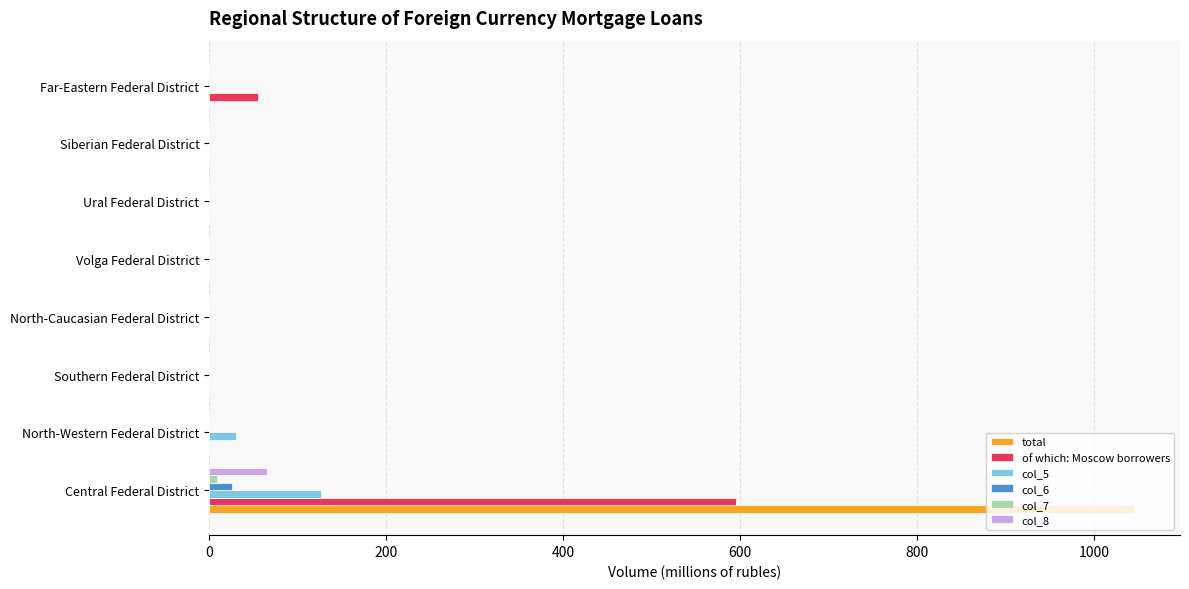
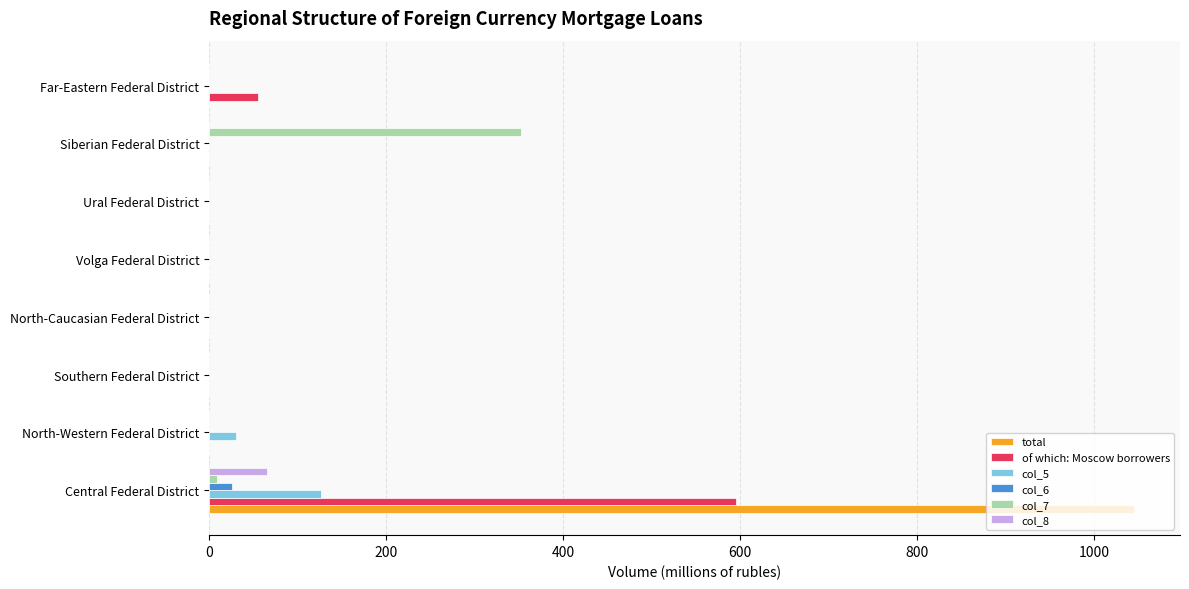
  {
    "total": {
      "Far-Eastern Federal District": 0,
      "Siberian Federal District": 0,
      "Ural Federal District": 0,
      "Volga Federal District": 0,
      "North-Caucasian Federal District": 0,
      "Southern Federal District": 0,
      "North-Western Federal District": 0
    },
    "of which: Moscow borrowers": {
      "Far-Eastern Federal District": 60,
      "Siberian Federal District": 0,
      "Ural Federal District": 0,
      "Volga Federal District": 0,
      "North-Caucasian Federal District": 0,
      "Southern Federal District": 0,
      "North-Western Federal District": 0,
      "Central Federal District": 600
    },
    "col_5": {
      "Far-Eastern Federal District": 0,
      "Siberian Federal District": 0,
      "Ural Federal District": 0,
      "Volga Federal District": 0,
      "North-Caucasian Federal District": 0,
      "Southern Federal District": 0,
      "North-Western Federal District": 30,
      "Central Federal District": 130
    },
    "col_6": {
      "Far-Eastern Federal District": 0,
      "Siberian Federal District": 0,
      "Ural Federal District": 0,
      "Volga Federal District": 0,
      "North-Caucasian Federal District": 0,
      "Southern Federal District": 0,
      "North-Western Federal District": 0,
      "Central Federal District": 30
    },
    "col_7": {
      "Far-Eastern Federal District": 0,
-     "Siberian Federal District": 0,
+     "Siberian Federal District": 350,
      "Ural Federal District": 0,
      "Volga Federal District": 0,
      "North-Caucasian Federal District": 0,
      "Southern Federal District": 0,
      "North-Western Federal District": 0,
      "Central Federal District": 10
    },
    "col_8": {
      "Far-Eastern Federal District": 0,
      "Siberian Federal District": 0,
      "Ural Federal District": 0,
      "Volga Federal District": 0,
      "North-Caucasian Federal District": 0,
      "Southern Federal District": 0,
      "North-Western Federal District": 0,
      "Central Federal District": 70
    }
  }
